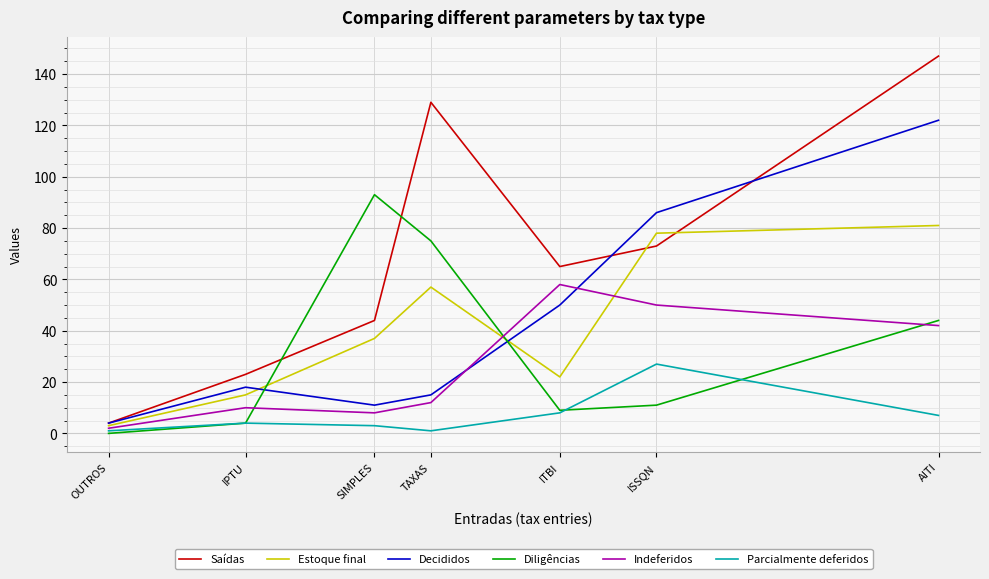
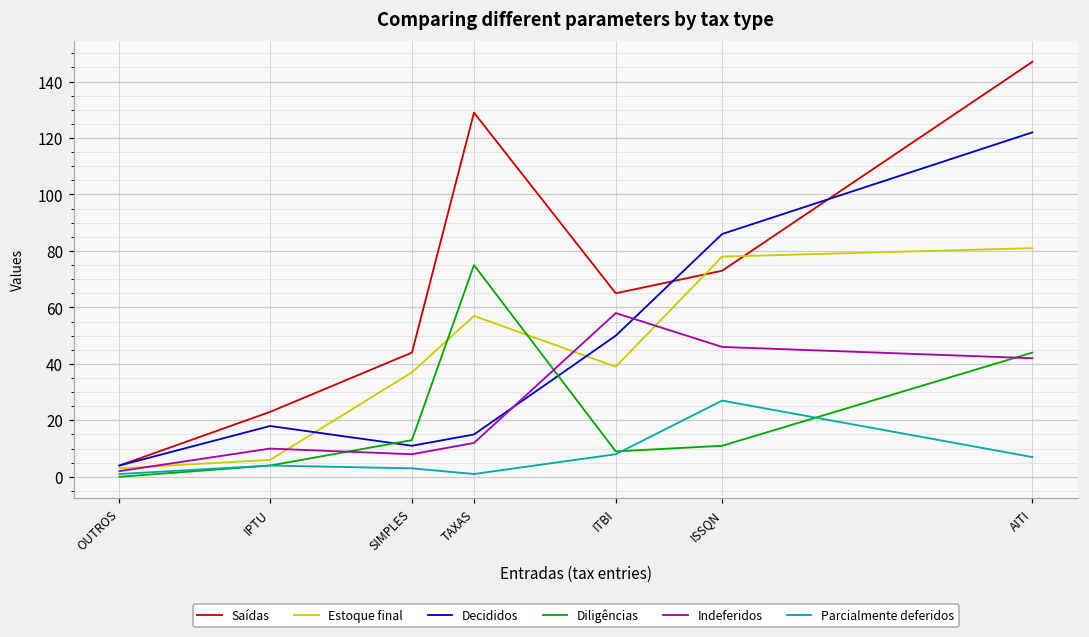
  {
    "Saídas": {
      "IPTU": 23,
      "SIMPLES": 44,
      "TAXAS": 129,
      "ITBI": 65,
      "ISSQN": 73,
      "AITI": 147
    },
    "Estoque final": {
-     "IPTU": 15,
+     "IPTU": 6,
      "SIMPLES": 37,
      "TAXAS": 57,
-     "ITBI": 22,
+     "ITBI": 39,
      "ISSQN": 78,
      "AITI": 81
    },
    "Decididos": {
      "IPTU": 18,
      "SIMPLES": 11,
      "TAXAS": 15,
      "ITBI": 50,
      "ISSQN": 86,
      "AITI": 122
    },
    "Diligências": {
      "OUTROS": 0,
-     "SIMPLES": 93,
+     "SIMPLES": 13,
      "TAXAS": 75,
      "ISSQN": 11,
      "AITI": 44
    },
    "Indeferidos": {
      "IPTU": 10,
      "SIMPLES": 8,
      "TAXAS": 12,
      "ITBI": 58,
-     "ISSQN": 50,
+     "ISSQN": 46,
      "AITI": 42
    },
    "Parcialmente deferidos": {
      "OUTROS": 1,
      "SIMPLES": 3,
      "TAXAS": 1,
      "ISSQN": 27,
      "AITI": 7
    }
  }
